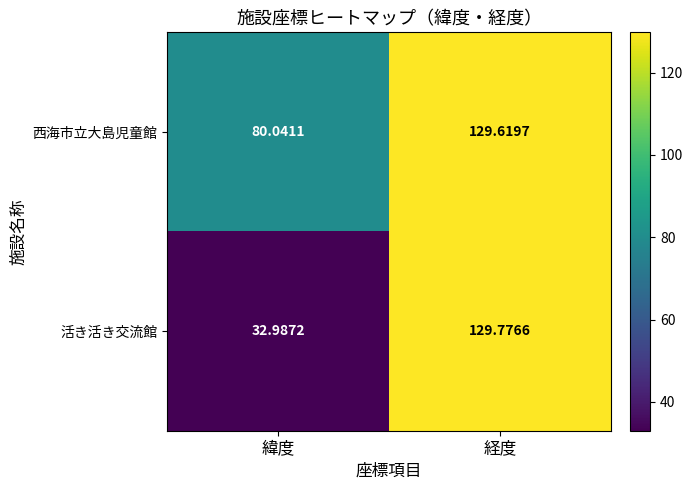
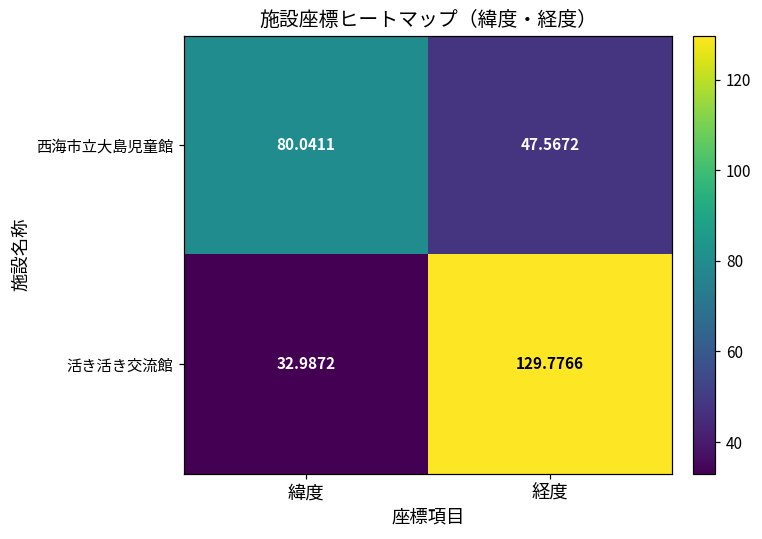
  {
    "西海市立大島児童館": {
      "緯度": 80.0411,
-     "経度": 129.6197
+     "経度": 47.5672
    },
    "活き活き交流館": {
      "緯度": 32.9872,
      "経度": 129.7766
    }
  }
